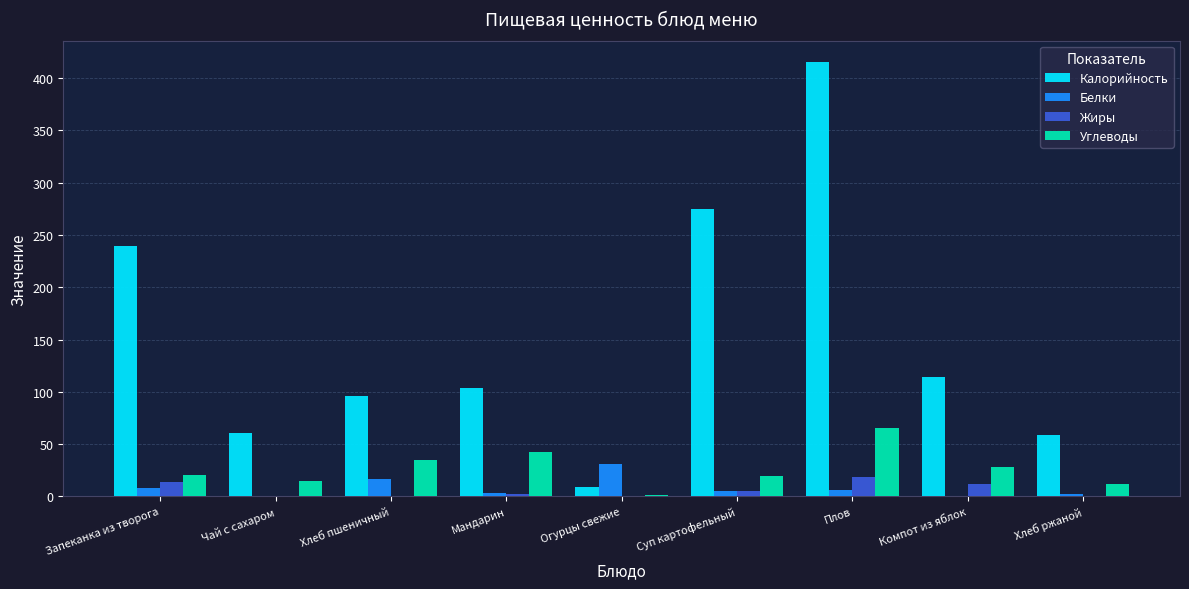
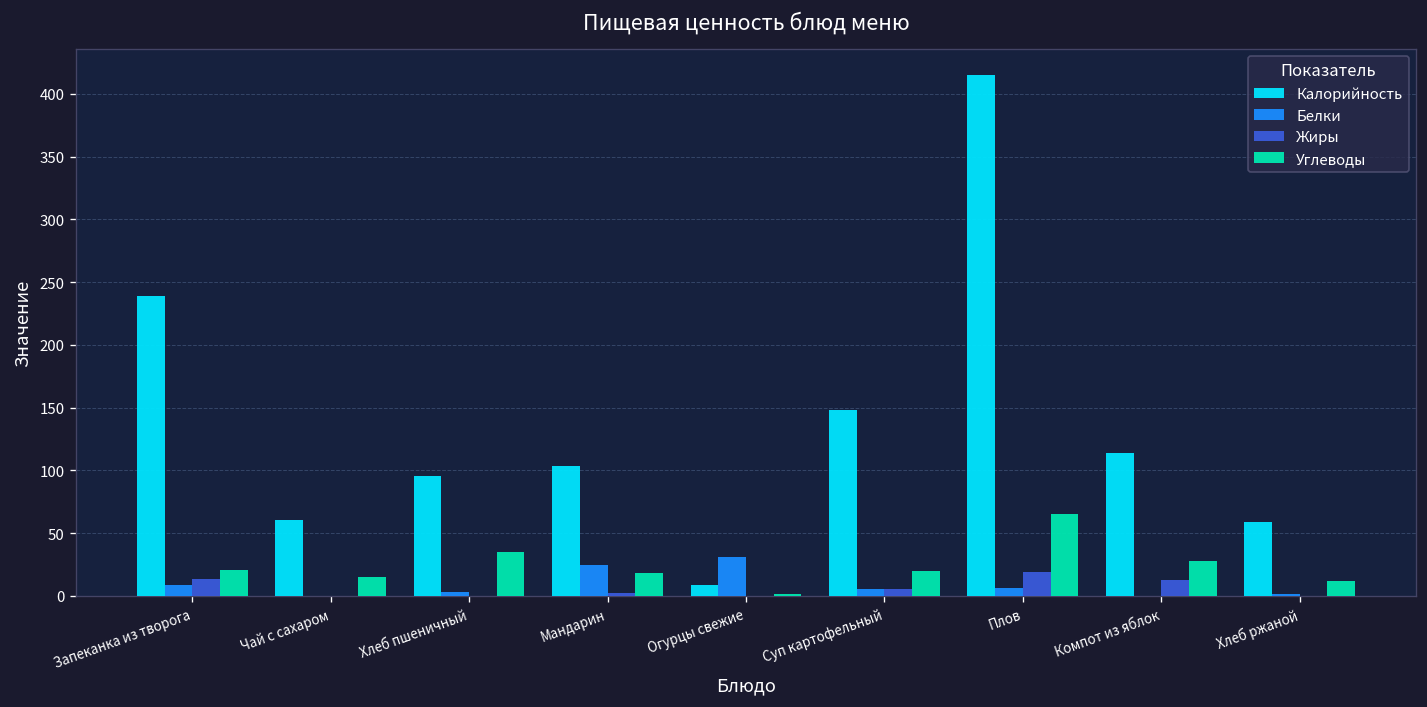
  {
    "Калорийность": {
      "Запеканка из творога": 239,
      "Чай с сахаром": 60,
      "Хлеб пшеничный": 96,
      "Мандарин": 104,
      "Огурцы свежие": 9,
-     "Суп картофельный": 275,
+     "Суп картофельный": 148,
      "Плов": 415,
      "Компот из яблок": 114,
      "Хлеб ржаной": 59
    },
    "Белки": {
      "Запеканка из творога": 8,
-     "Хлеб пшеничный": 17,
-     "Мандарин": 3,
+     "Хлеб пшеничный": 4,
+     "Мандарин": 24,
      "Огурцы свежие": 31,
      "Суп картофельный": 5,
      "Плов": 6
    },
    "Жиры": {
      "Запеканка из творога": 14,
      "Огурцы свежие": 0,
      "Суп картофельный": 5,
      "Плов": 19,
      "Компот из яблок": 12
    },
    "Углеводы": {
      "Запеканка из творога": 21,
      "Чай с сахаром": 15,
      "Хлеб пшеничный": 35,
-     "Мандарин": 43,
+     "Мандарин": 18,
      "Суп картофельный": 20,
      "Плов": 65,
      "Компот из яблок": 28,
      "Хлеб ржаной": 12
    }
  }
